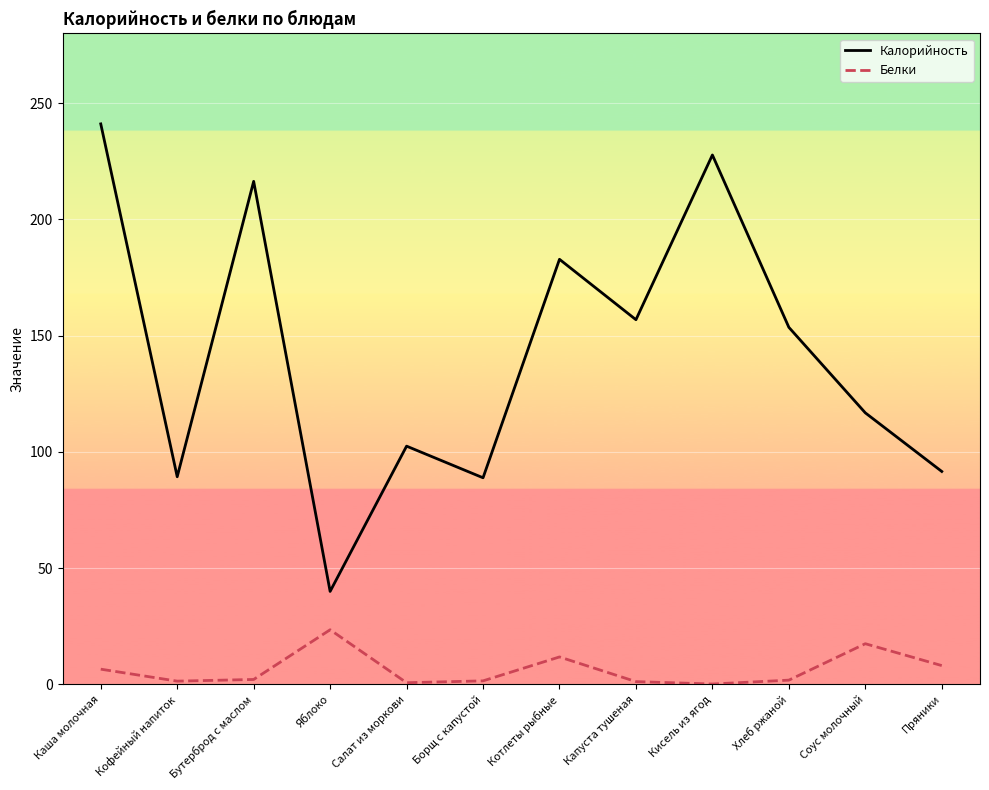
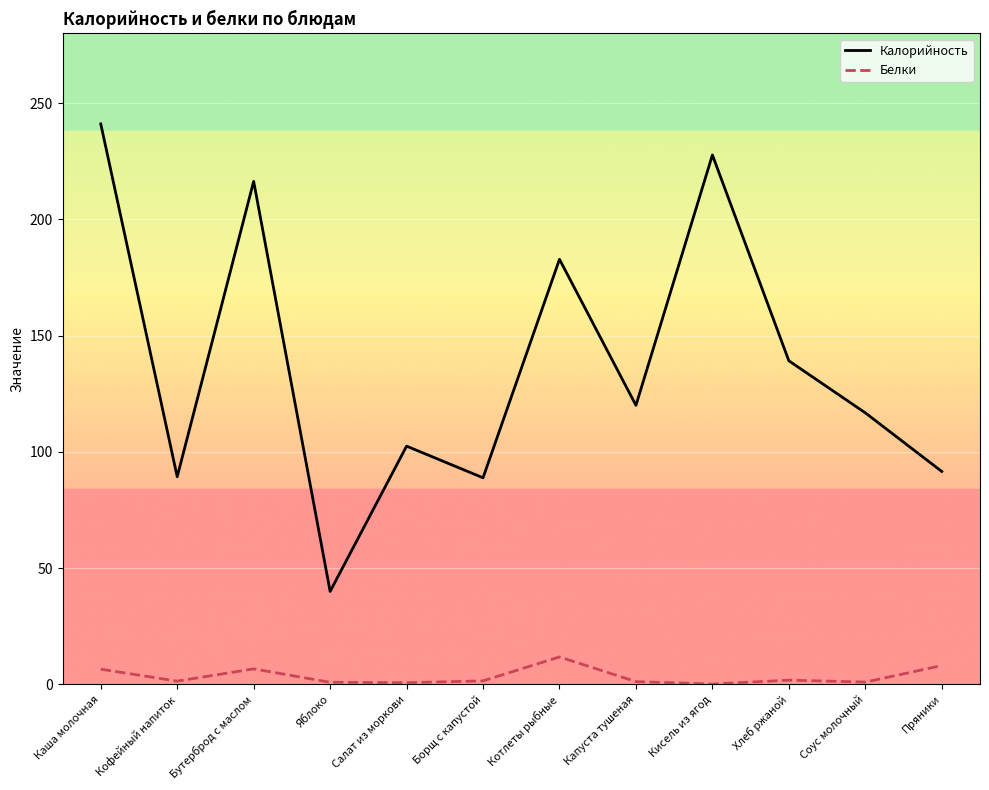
  {
    "Калорийность": {
      "Каша молочная": 241,
      "Кофейный напиток": 89,
      "Бутерброд с маслом": 216,
      "Яблоко": 40,
      "Салат из моркови": 102,
      "Борщ с капустой": 89,
      "Котлеты рыбные": 183,
-     "Капуста тушеная": 157,
+     "Капуста тушеная": 120,
      "Кисель из ягод": 228,
-     "Хлеб ржаной": 154,
+     "Хлеб ржаной": 139,
      "Соус молочный": 117,
      "Пряники": 92
    },
    "Белки": {
      "Каша молочная": 7,
      "Кофейный напиток": 1,
-     "Бутерброд с маслом": 2,
-     "Яблоко": 24,
+     "Бутерброд с маслом": 7,
+     "Яблоко": 1,
      "Салат из моркови": 1,
      "Борщ с капустой": 2,
      "Котлеты рыбные": 12,
      "Капуста тушеная": 1,
      "Кисель из ягод": 0,
      "Хлеб ржаной": 2,
-     "Соус молочный": 18,
+     "Соус молочный": 1,
      "Пряники": 8
    }
  }
